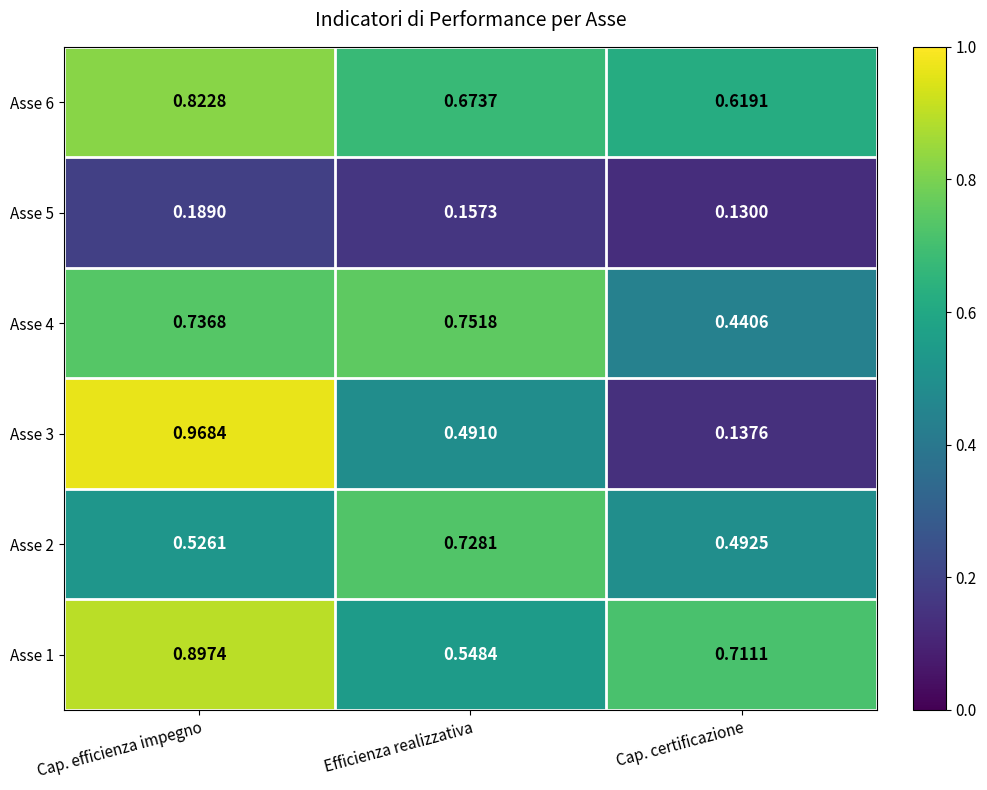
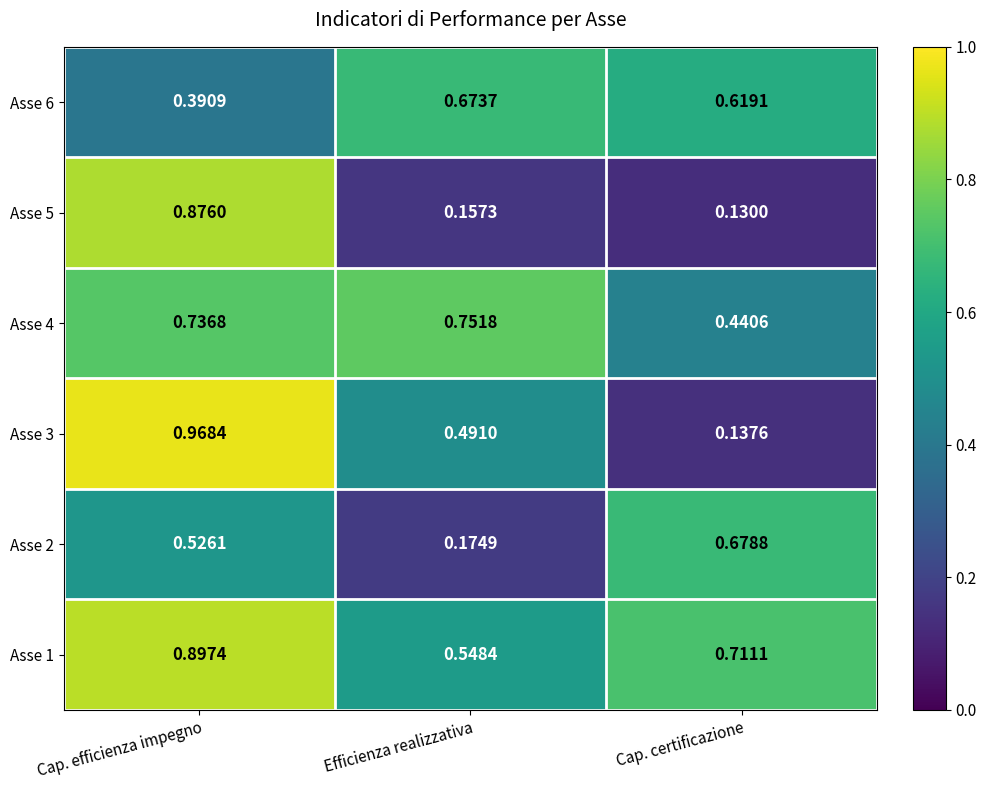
  {
    "Asse 6": {
-     "Cap. efficienza impegno": 0.8228,
+     "Cap. efficienza impegno": 0.3909,
      "Efficienza realizzativa": 0.6737,
      "Cap. certificazione": 0.6191
    },
    "Asse 5": {
-     "Cap. efficienza impegno": 0.1890,
+     "Cap. efficienza impegno": 0.8760,
      "Efficienza realizzativa": 0.1573,
      "Cap. certificazione": 0.1300
    },
    "Asse 4": {
      "Cap. efficienza impegno": 0.7368,
      "Efficienza realizzativa": 0.7518,
      "Cap. certificazione": 0.4406
    },
    "Asse 3": {
      "Cap. efficienza impegno": 0.9684,
      "Efficienza realizzativa": 0.4910,
      "Cap. certificazione": 0.1376
    },
    "Asse 2": {
      "Cap. efficienza impegno": 0.5261,
-     "Efficienza realizzativa": 0.7281,
-     "Cap. certificazione": 0.4925
+     "Efficienza realizzativa": 0.1749,
+     "Cap. certificazione": 0.6788
    },
    "Asse 1": {
      "Cap. efficienza impegno": 0.8974,
      "Efficienza realizzativa": 0.5484,
      "Cap. certificazione": 0.7111
    }
  }
